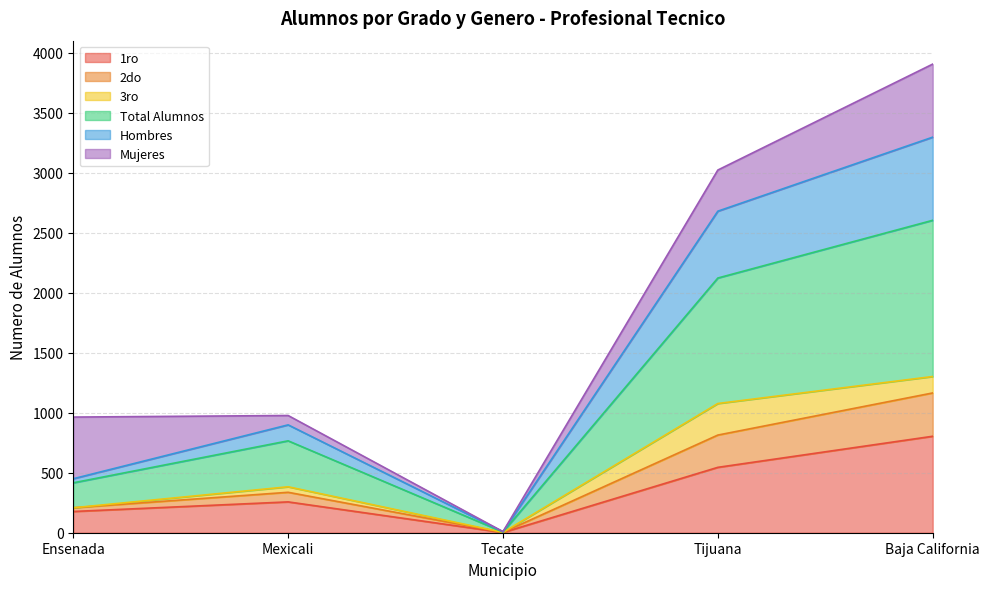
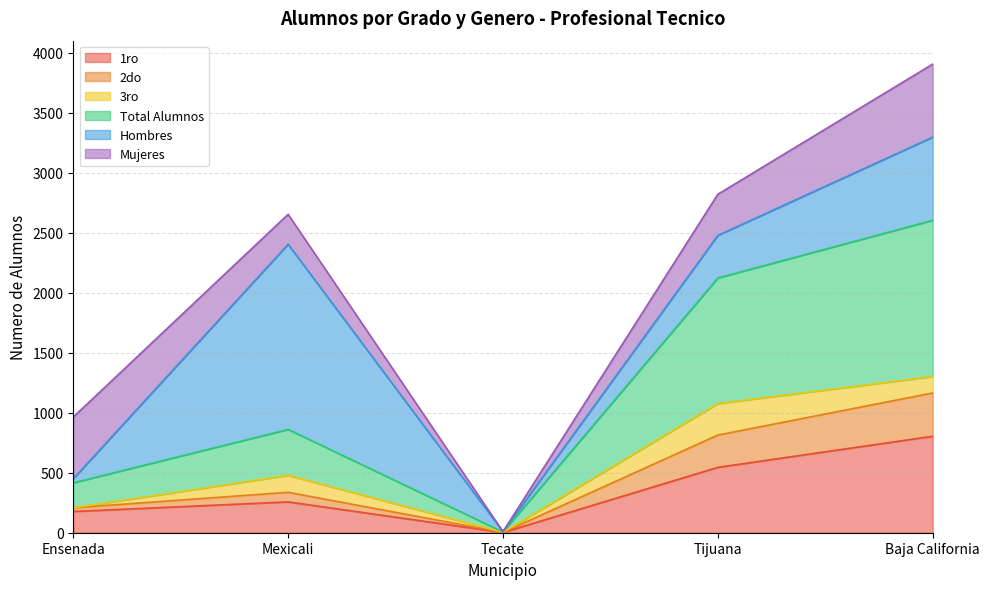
  {
    "3ro": {
-     "Mexicali": 50,
+     "Mexicali": 140,
      "Tijuana": 260,
      "Baja California": 140
    },
    "Total Alumnos": {
      "Ensenada": 210,
      "Mexicali": 380,
      "Tijuana": 1050,
      "Baja California": 1300
    },
    "Hombres": {
      "Ensenada": 30,
-     "Mexicali": 130,
-     "Tijuana": 560,
+     "Mexicali": 1540,
+     "Tijuana": 360,
      "Baja California": 690
    },
    "Mujeres": {
      "Ensenada": 510,
-     "Mexicali": 80,
+     "Mexicali": 250,
      "Tijuana": 340,
      "Baja California": 610
    }
  }
